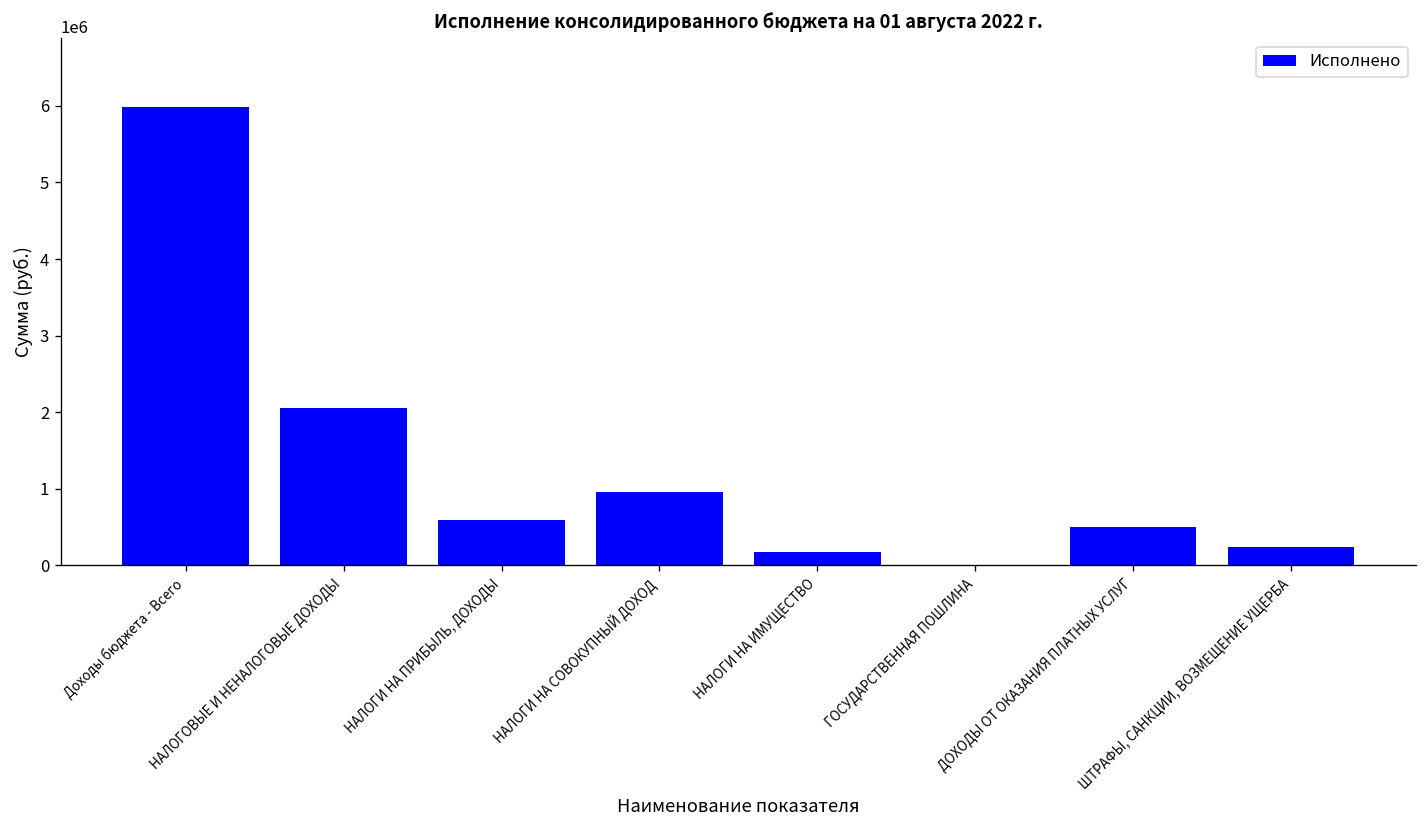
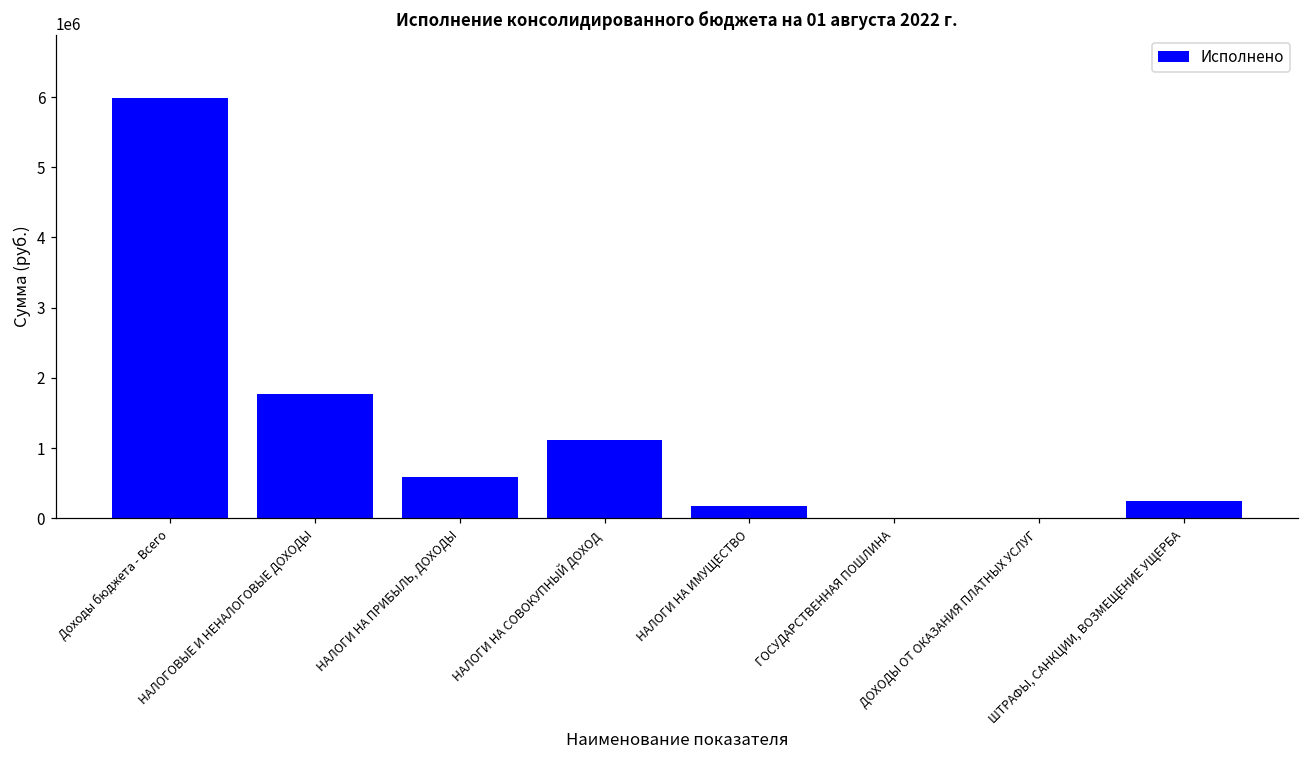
  {
    "Доходы бюджета - Всего": 6000000,
-   "НАЛОГОВЫЕ И НЕНАЛОГОВЫЕ ДОХОДЫ": 2100000,
+   "НАЛОГОВЫЕ И НЕНАЛОГОВЫЕ ДОХОДЫ": 1800000,
    "НАЛОГИ НА ПРИБЫЛЬ, ДОХОДЫ": 600000,
-   "НАЛОГИ НА СОВОКУПНЫЙ ДОХОД": 1000000,
+   "НАЛОГИ НА СОВОКУПНЫЙ ДОХОД": 1100000,
    "НАЛОГИ НА ИМУЩЕСТВО": 200000,
-   "ДОХОДЫ ОТ ОКАЗАНИЯ ПЛАТНЫХ УСЛУГ": 500000,
+   "ДОХОДЫ ОТ ОКАЗАНИЯ ПЛАТНЫХ УСЛУГ": 0,
    "ШТРАФЫ, САНКЦИИ, ВОЗМЕЩЕНИЕ УЩЕРБА": 200000
  }
